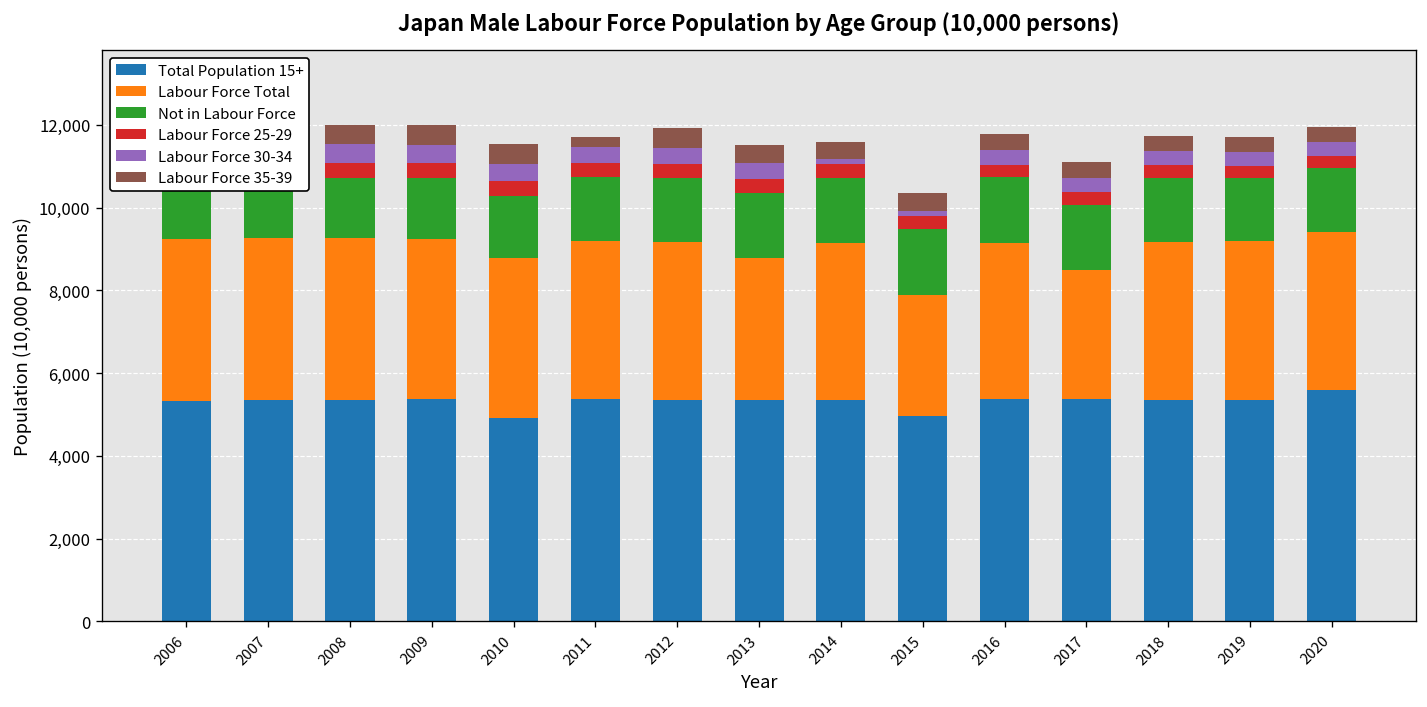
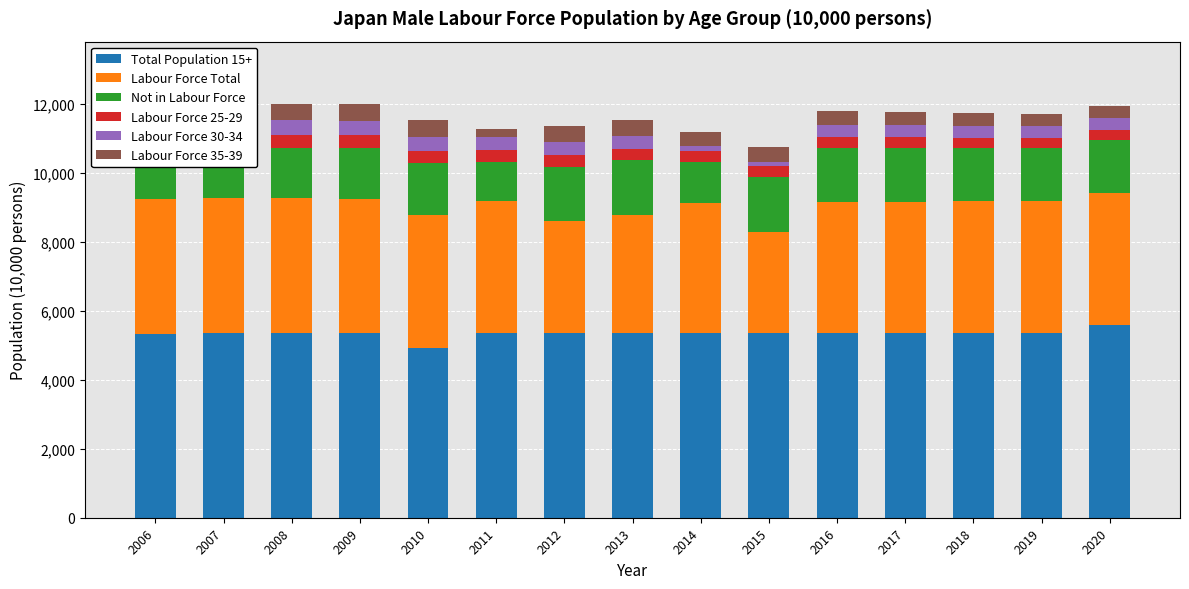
  {
    "Total Population 15+": {
      "2006": "5,300",
      "2007": "5,400",
      "2008": "5,400",
      "2009": "5,400",
      "2010": "4,900",
      "2011": "5,400",
      "2012": "5,400",
      "2013": "5,400",
      "2014": "5,400",
-     "2015": "5,000",
+     "2015": "5,400",
      "2016": "5,400",
      "2017": "5,400",
      "2018": "5,400",
      "2019": "5,400",
      "2020": "5,600"
    },
    "Labour Force Total": {
      "2006": "3,900",
      "2007": "3,900",
      "2008": "3,900",
      "2009": "3,900",
      "2010": "3,900",
      "2011": "3,800",
-     "2012": "3,800",
+     "2012": "3,200",
      "2013": "3,400",
      "2014": "3,800",
      "2015": "2,900",
      "2016": "3,800",
-     "2017": "3,100",
+     "2017": "3,800",
      "2018": "3,800",
      "2019": "3,800",
      "2020": "3,800"
    },
    "Not in Labour Force": {
      "2008": "1,500",
      "2009": "1,500",
      "2010": "1,500",
-     "2011": "1,500",
+     "2011": "1,100",
      "2012": "1,600",
      "2013": "1,600",
-     "2014": "1,600",
+     "2014": "1,200",
      "2015": "1,600",
      "2016": "1,600",
      "2017": "1,600",
      "2018": "1,500",
      "2019": "1,500",
      "2020": "1,500"
    },
    "Labour Force 25-29": {
      "2008": "400",
      "2009": "400",
      "2010": "400",
      "2011": "300",
      "2012": "300",
      "2013": "300",
      "2014": "300",
      "2015": "300",
      "2016": "300",
      "2017": "300",
      "2018": "300",
      "2019": "300",
      "2020": "300"
    },
    "Labour Force 30-34": {
      "2008": "400",
      "2009": "400",
      "2010": "400",
      "2011": "400",
      "2012": "400",
      "2013": "400",
      "2014": "100",
      "2015": "100",
      "2016": "400",
      "2017": "300",
      "2018": "300",
      "2019": "300",
      "2020": "300"
    },
    "Labour Force 35-39": {
      "2008": "500",
      "2009": "500",
      "2010": "500",
      "2011": "200",
      "2012": "500",
      "2013": "400",
      "2014": "400",
      "2015": "400",
      "2016": "400",
      "2017": "400",
      "2018": "400",
      "2019": "400",
      "2020": "400"
    }
  }
